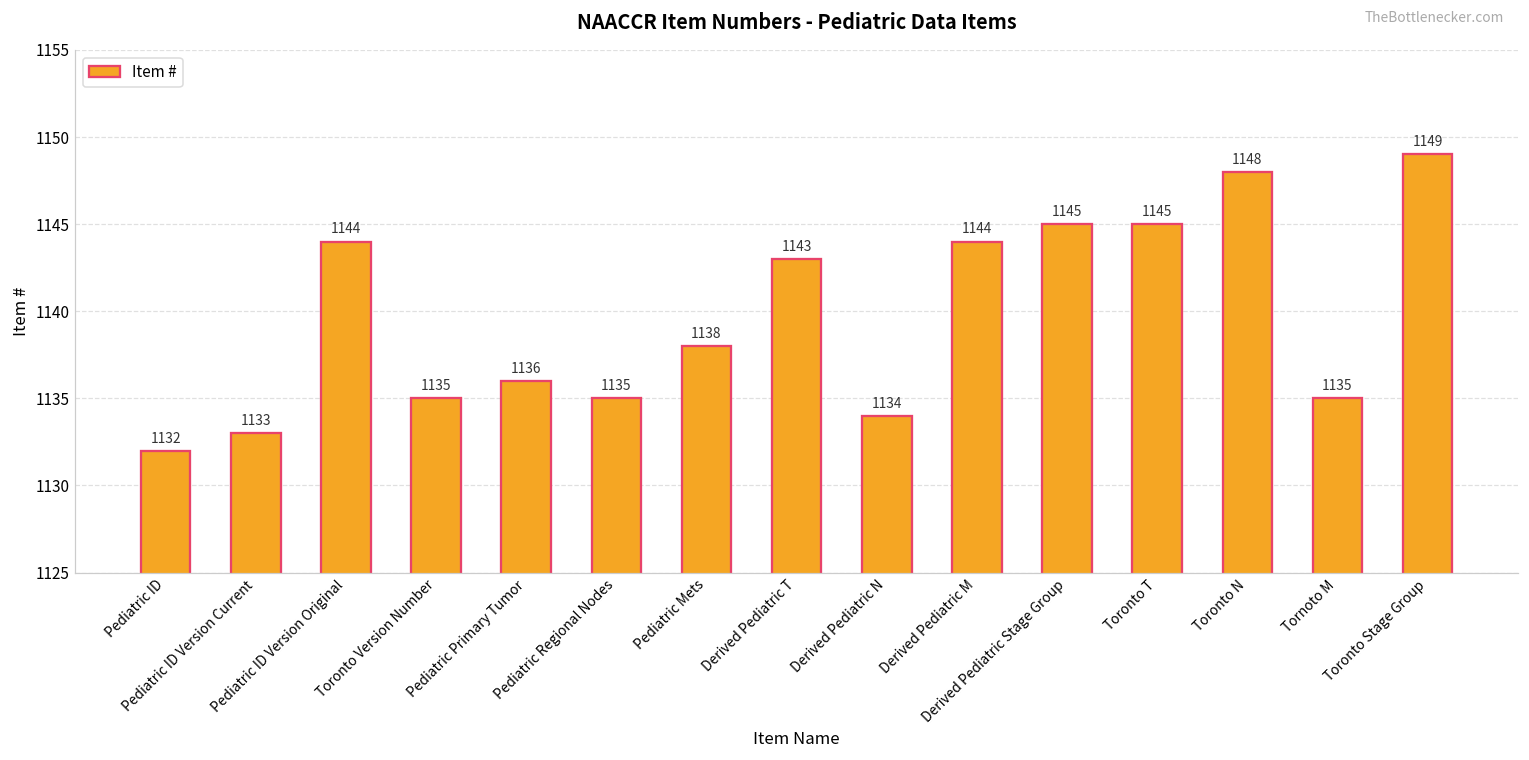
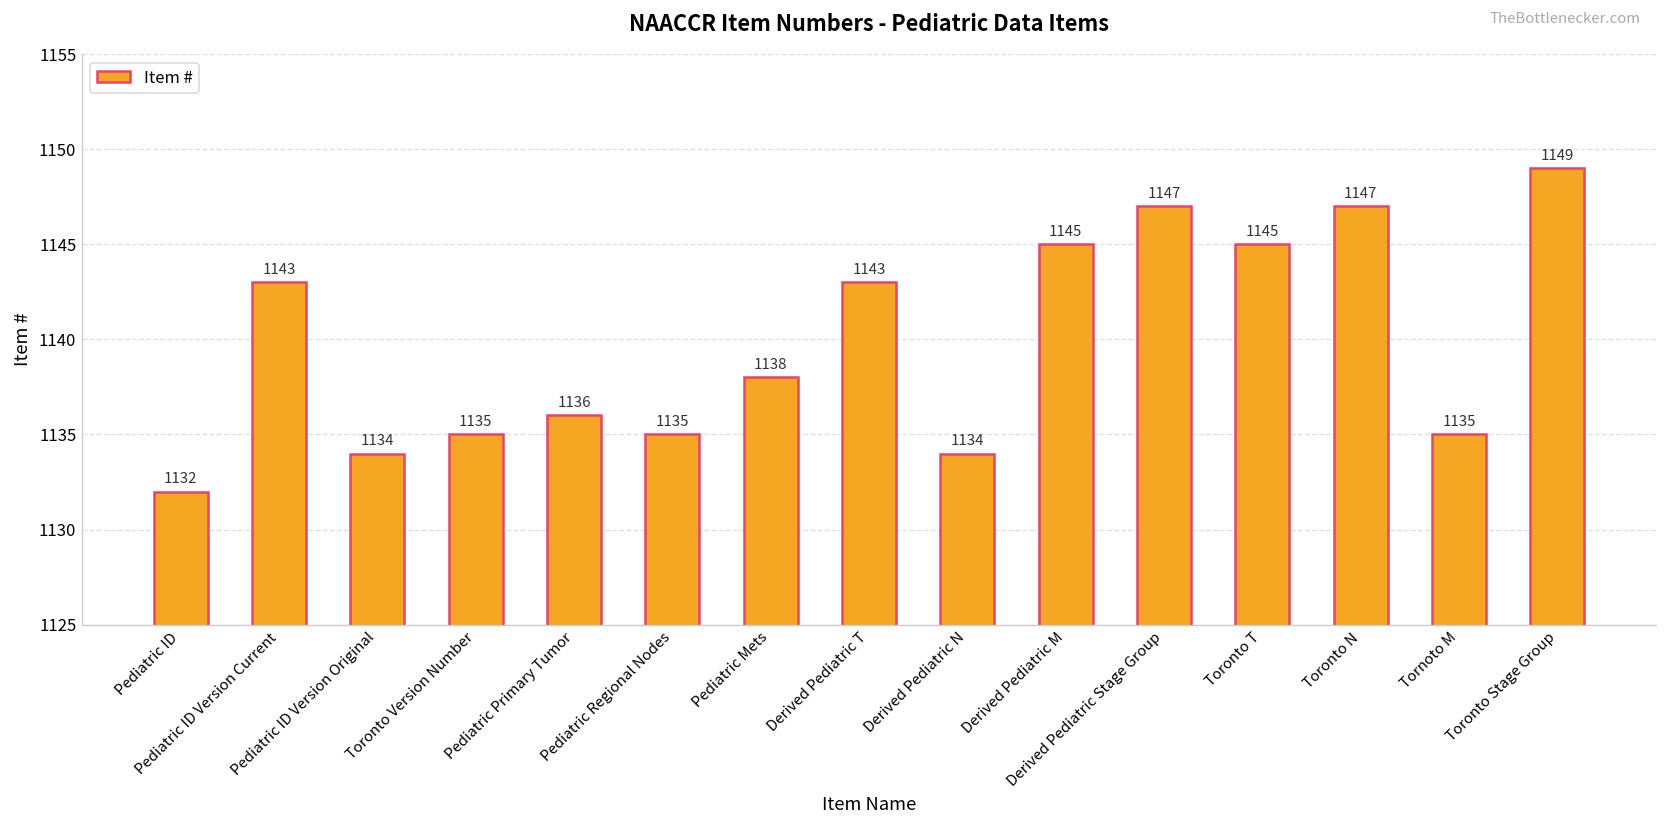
  {
    "Pediatric ID": 1132,
-   "Pediatric ID Version Current": 1133,
-   "Pediatric ID Version Original": 1144,
+   "Pediatric ID Version Current": 1143,
+   "Pediatric ID Version Original": 1134,
    "Toronto Version Number": 1135,
    "Pediatric Primary Tumor": 1136,
    "Pediatric Regional Nodes": 1135,
    "Pediatric Mets": 1138,
    "Derived Pediatric T": 1143,
    "Derived Pediatric N": 1134,
-   "Derived Pediatric M": 1144,
-   "Derived Pediatric Stage Group": 1145,
+   "Derived Pediatric M": 1145,
+   "Derived Pediatric Stage Group": 1147,
    "Toronto T": 1145,
-   "Toronto N": 1148,
+   "Toronto N": 1147,
    "Tornoto M": 1135,
    "Toronto Stage Group": 1149
  }
